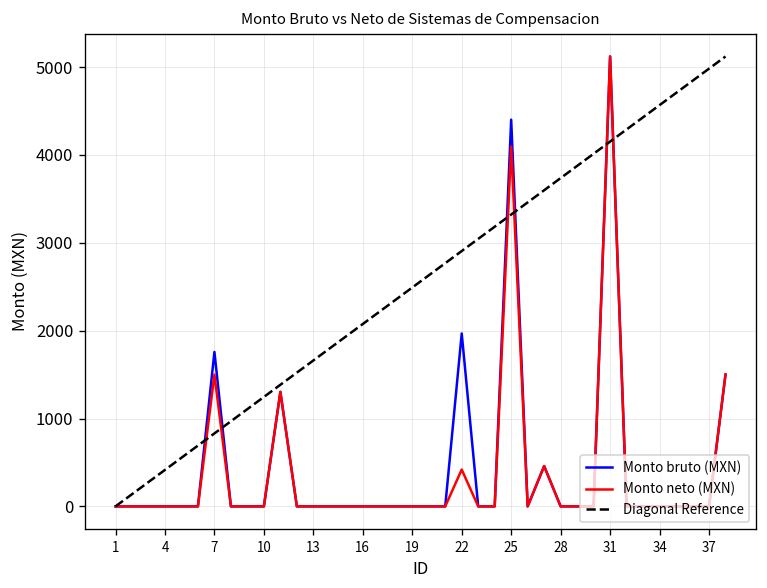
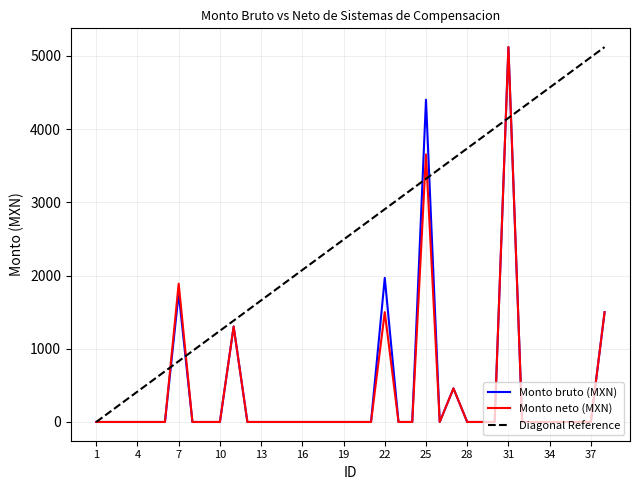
  {
    "Monto bruto (MXN)": {
      "7": 1800,
      "22": 2000,
      "25": 4400
    },
    "Monto neto (MXN)": {
-     "7": 1500,
-     "22": 400,
-     "25": 4100
+     "7": 1900,
+     "22": 1500,
+     "25": 3700
    }
  }
